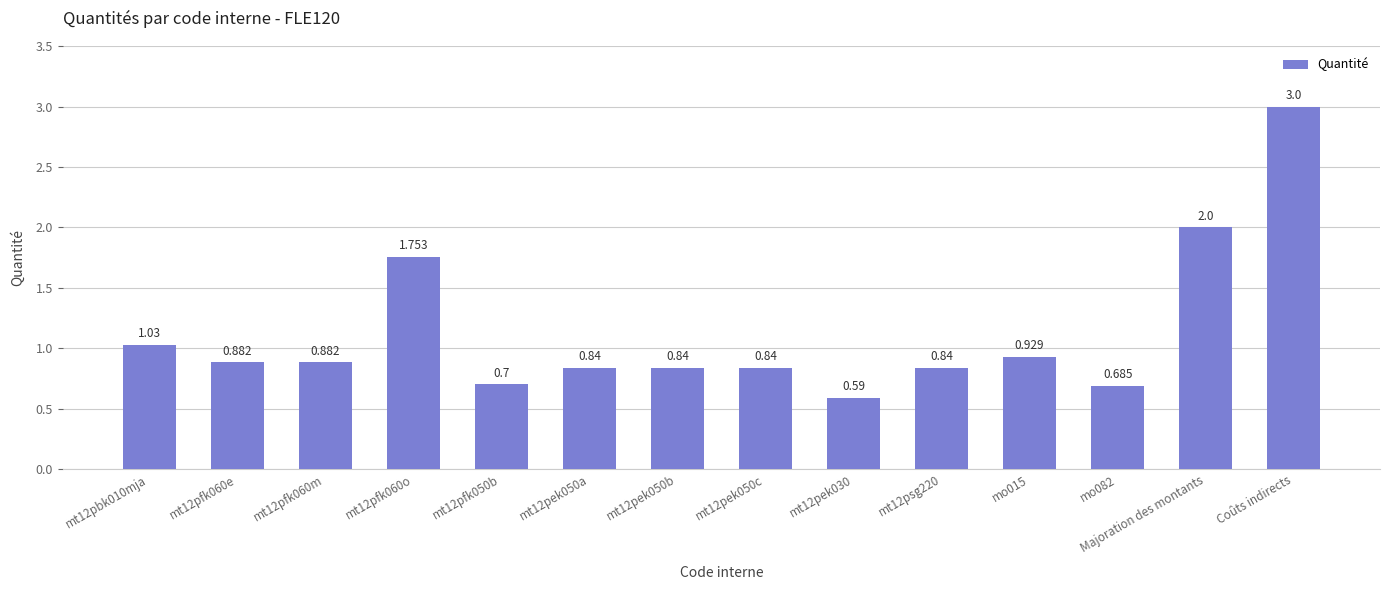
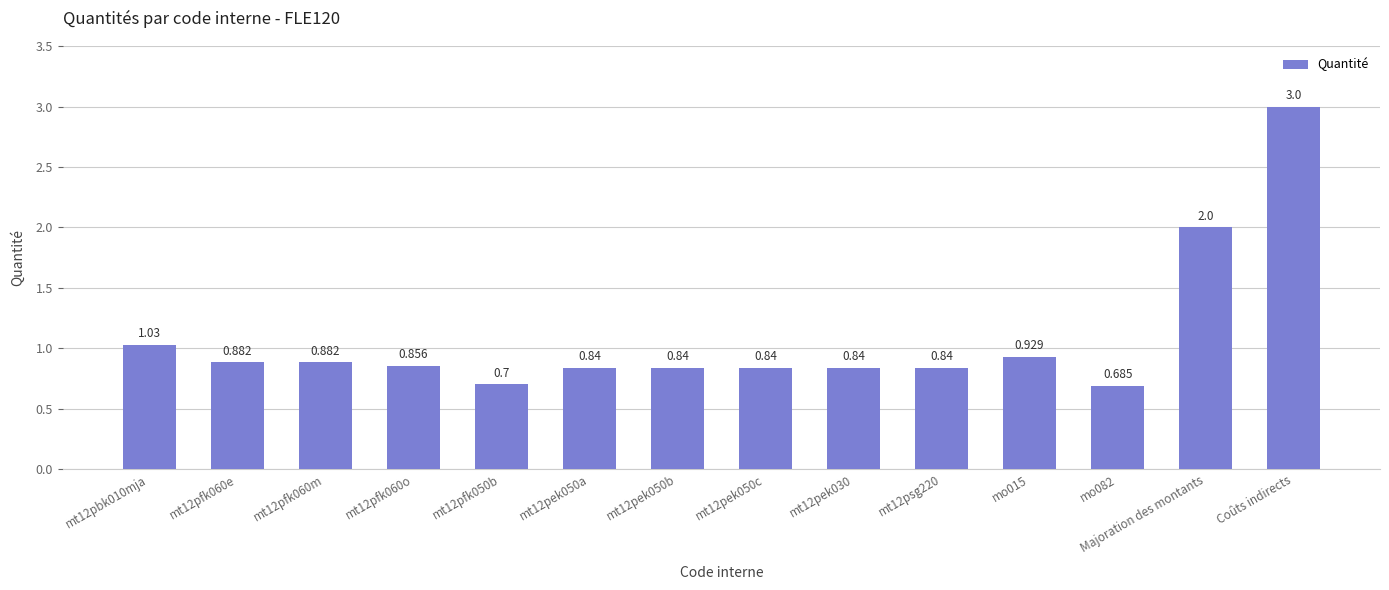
  {
    "mt12pbk010mja": 1.03,
    "mt12pfk060e": 0.882,
    "mt12pfk060m": 0.882,
-   "mt12pfk060o": 1.753,
+   "mt12pfk060o": 0.856,
    "mt12pfk050b": 0.7,
    "mt12pek050a": 0.84,
    "mt12pek050b": 0.84,
    "mt12pek050c": 0.84,
-   "mt12pek030": 0.59,
+   "mt12pek030": 0.84,
    "mt12psg220": 0.84,
    "mo015": 0.929,
    "mo082": 0.685,
    "Majoration des montants": 2.0,
    "Coûts indirects": 3.0
  }
